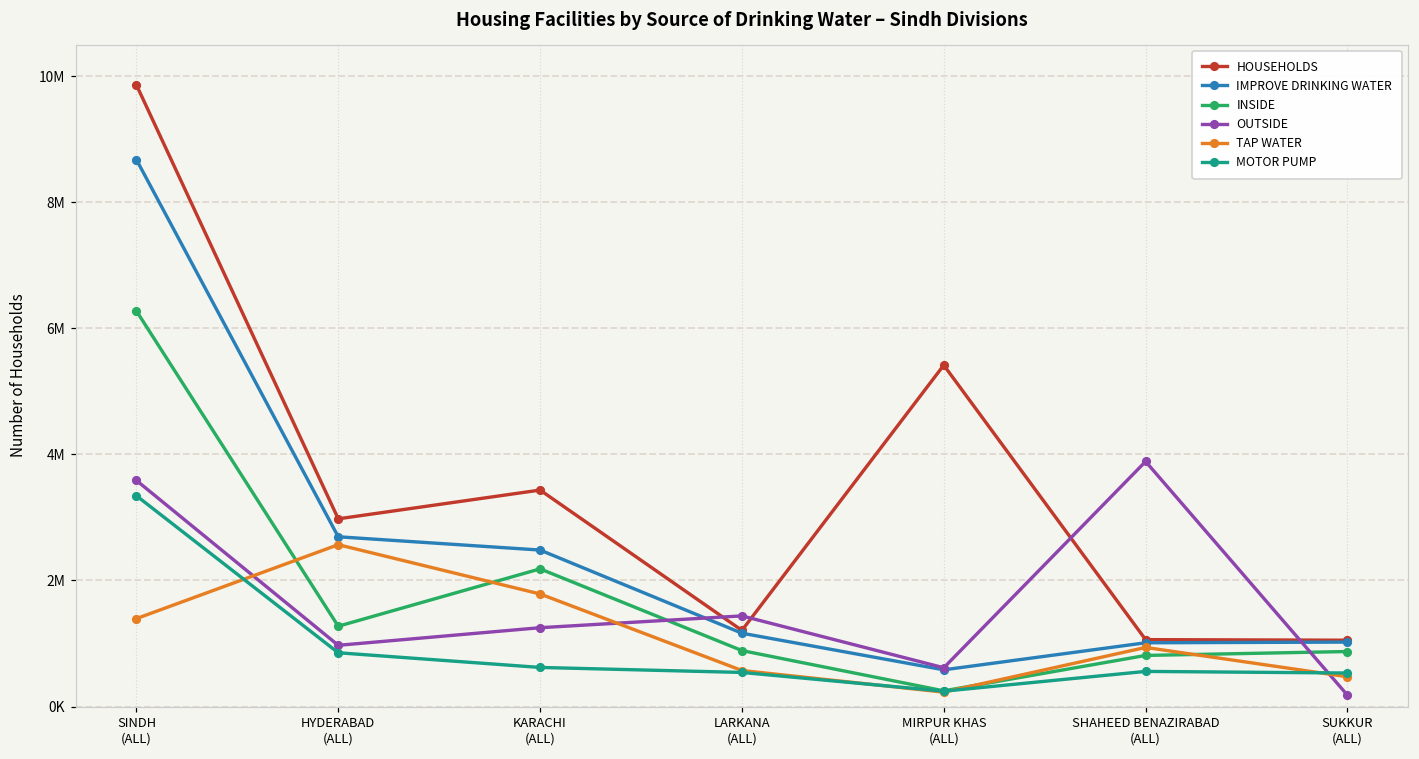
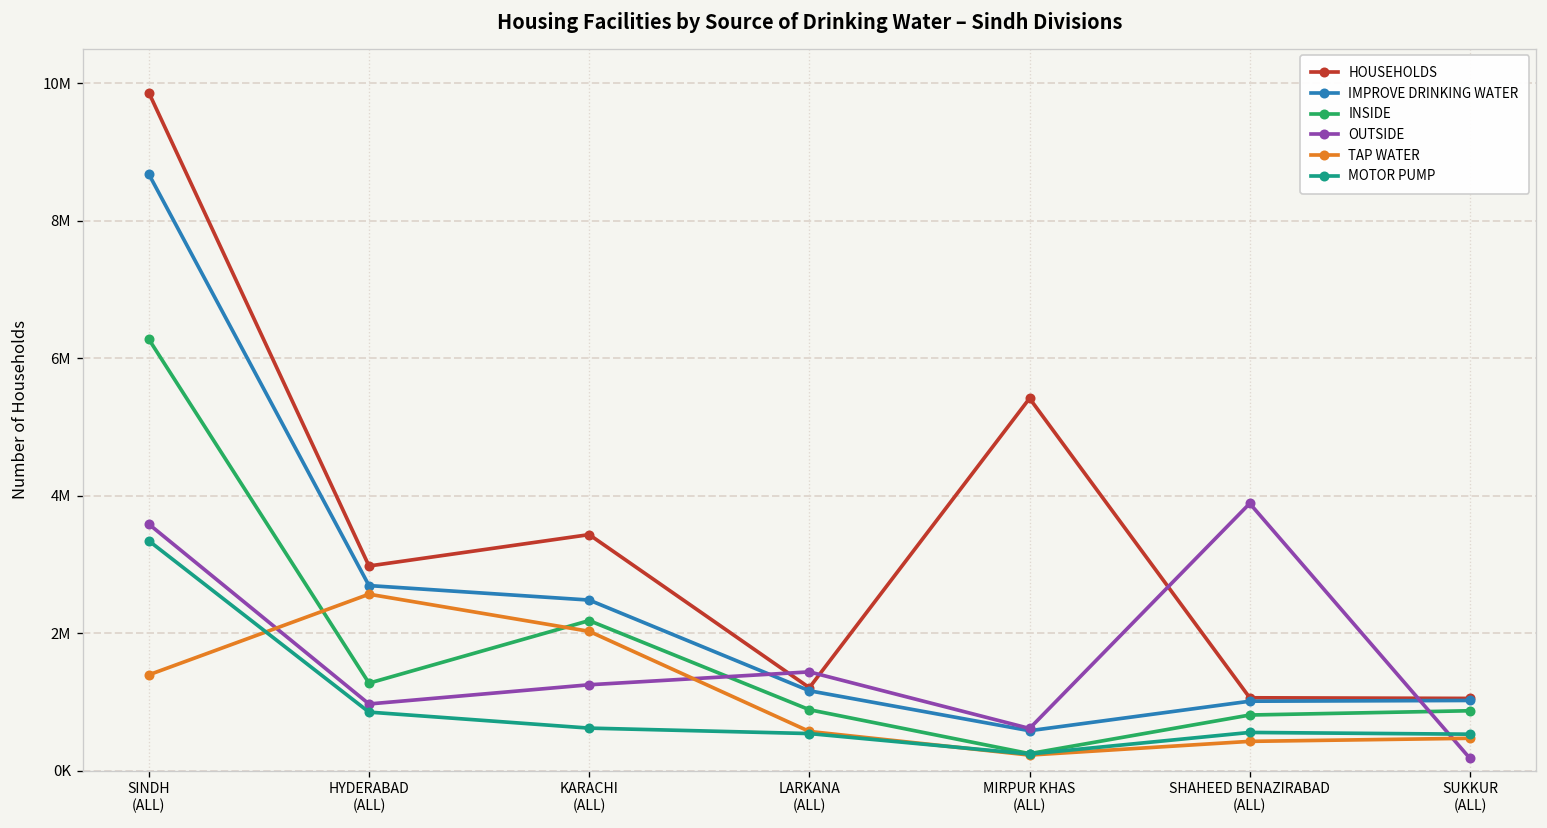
  {
    "HOUSEHOLDS": {
      "SINDH (ALL)": 9900000,
      "HYDERABAD (ALL)": 3000000,
      "KARACHI (ALL)": 3400000,
      "MIRPUR KHAS (ALL)": 5400000,
      "SHAHEED BENAZIRABAD (ALL)": 1100000
    },
    "IMPROVE DRINKING WATER": {
      "SINDH (ALL)": 8700000,
      "HYDERABAD (ALL)": 2700000,
      "KARACHI (ALL)": 2500000,
      "SHAHEED BENAZIRABAD (ALL)": 1000000
    },
    "OUTSIDE": {
      "SINDH (ALL)": 3600000,
      "HYDERABAD (ALL)": 1000000,
      "KARACHI (ALL)": 1300000,
      "LARKANA (ALL)": 1400000,
      "SHAHEED BENAZIRABAD (ALL)": 3900000,
      "SUKKUR (ALL)": 200000
    },
    "TAP WATER": {
      "SINDH (ALL)": 1400000,
      "HYDERABAD (ALL)": 2600000,
-     "KARACHI (ALL)": 1800000,
-     "SHAHEED BENAZIRABAD (ALL)": 900000,
+     "KARACHI (ALL)": 2000000,
+     "SHAHEED BENAZIRABAD (ALL)": 400000,
      "SUKKUR (ALL)": 500000
    }
  }
